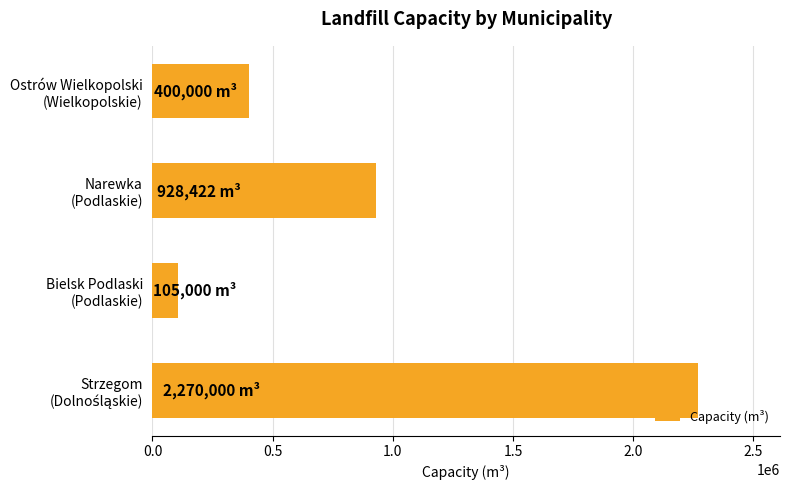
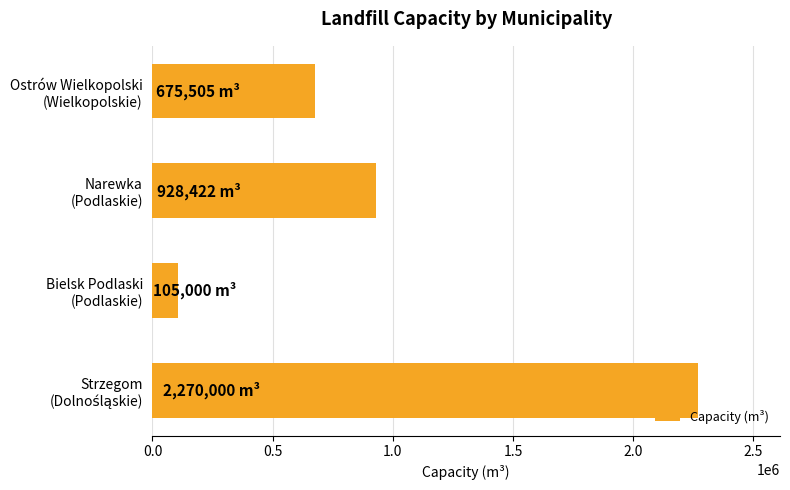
  {
-   "Ostrów Wielkopolski (Wielkopolskie)": "400,000",
+   "Ostrów Wielkopolski (Wielkopolskie)": "675,505",
    "Narewka (Podlaskie)": "928,422",
    "Bielsk Podlaski (Podlaskie)": "105,000",
    "Strzegom (Dolnośląskie)": "2,270,000"
  }
